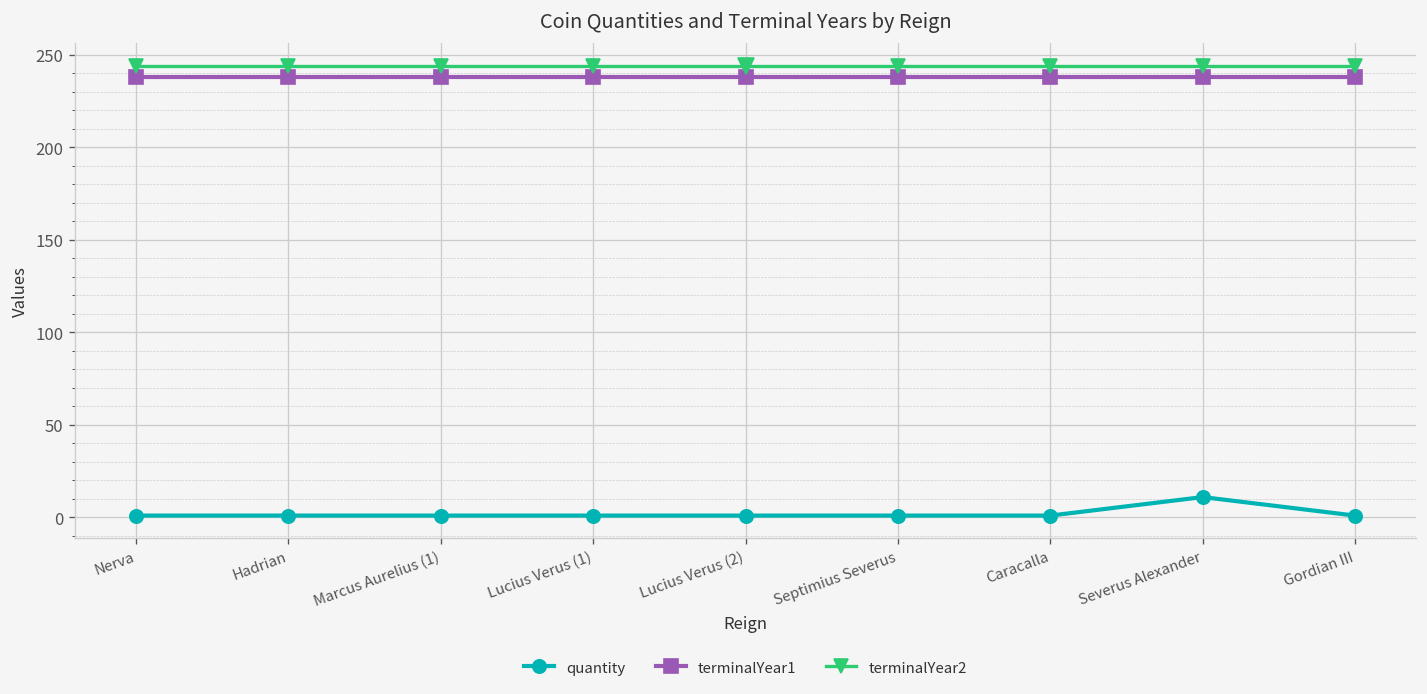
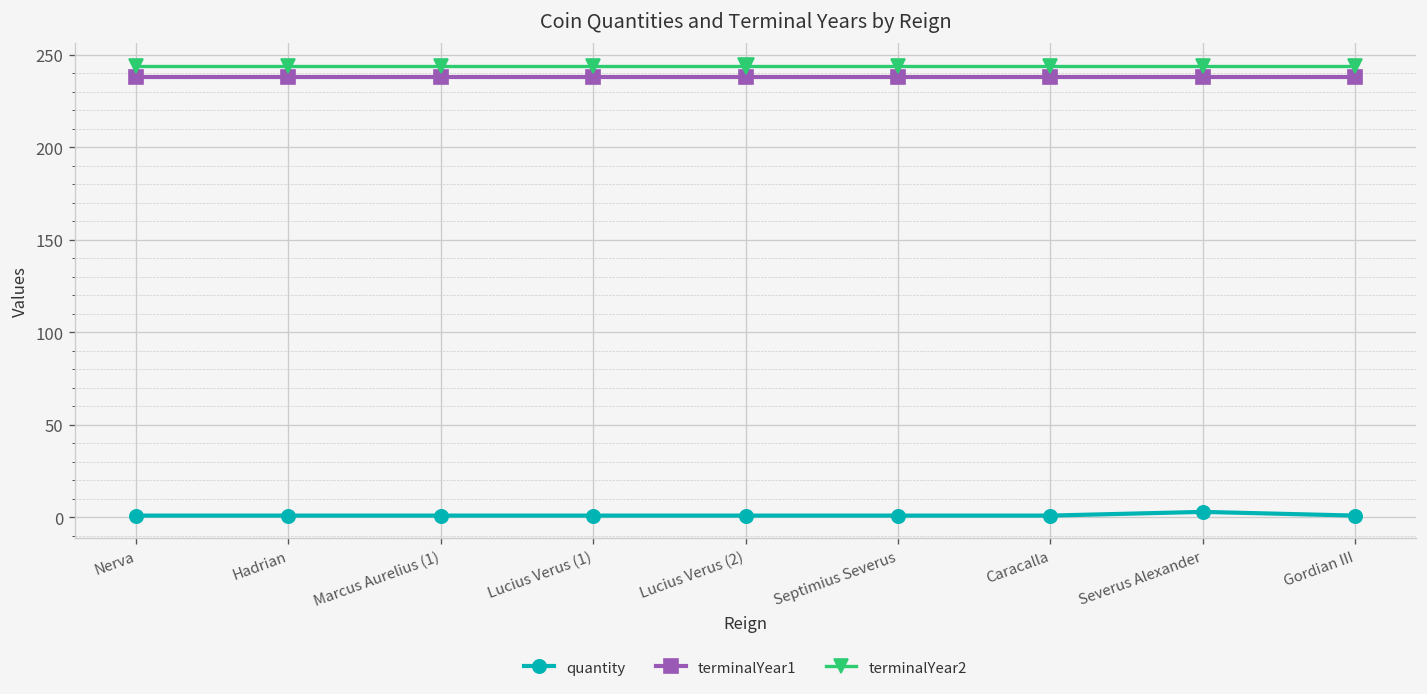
  {
    "quantity": {
      "Nerva": 1,
      "Hadrian": 1,
      "Marcus Aurelius (1)": 1,
      "Lucius Verus (1)": 1,
      "Lucius Verus (2)": 1,
      "Septimius Severus": 1,
      "Caracalla": 1,
-     "Severus Alexander": 11,
+     "Severus Alexander": 3,
      "Gordian III": 1
    },
    "terminalYear1": {
      "Nerva": 238,
      "Hadrian": 238,
      "Marcus Aurelius (1)": 238,
      "Lucius Verus (1)": 238,
      "Lucius Verus (2)": 238,
      "Septimius Severus": 238,
      "Caracalla": 238,
      "Severus Alexander": 238,
      "Gordian III": 238
    }
  }
